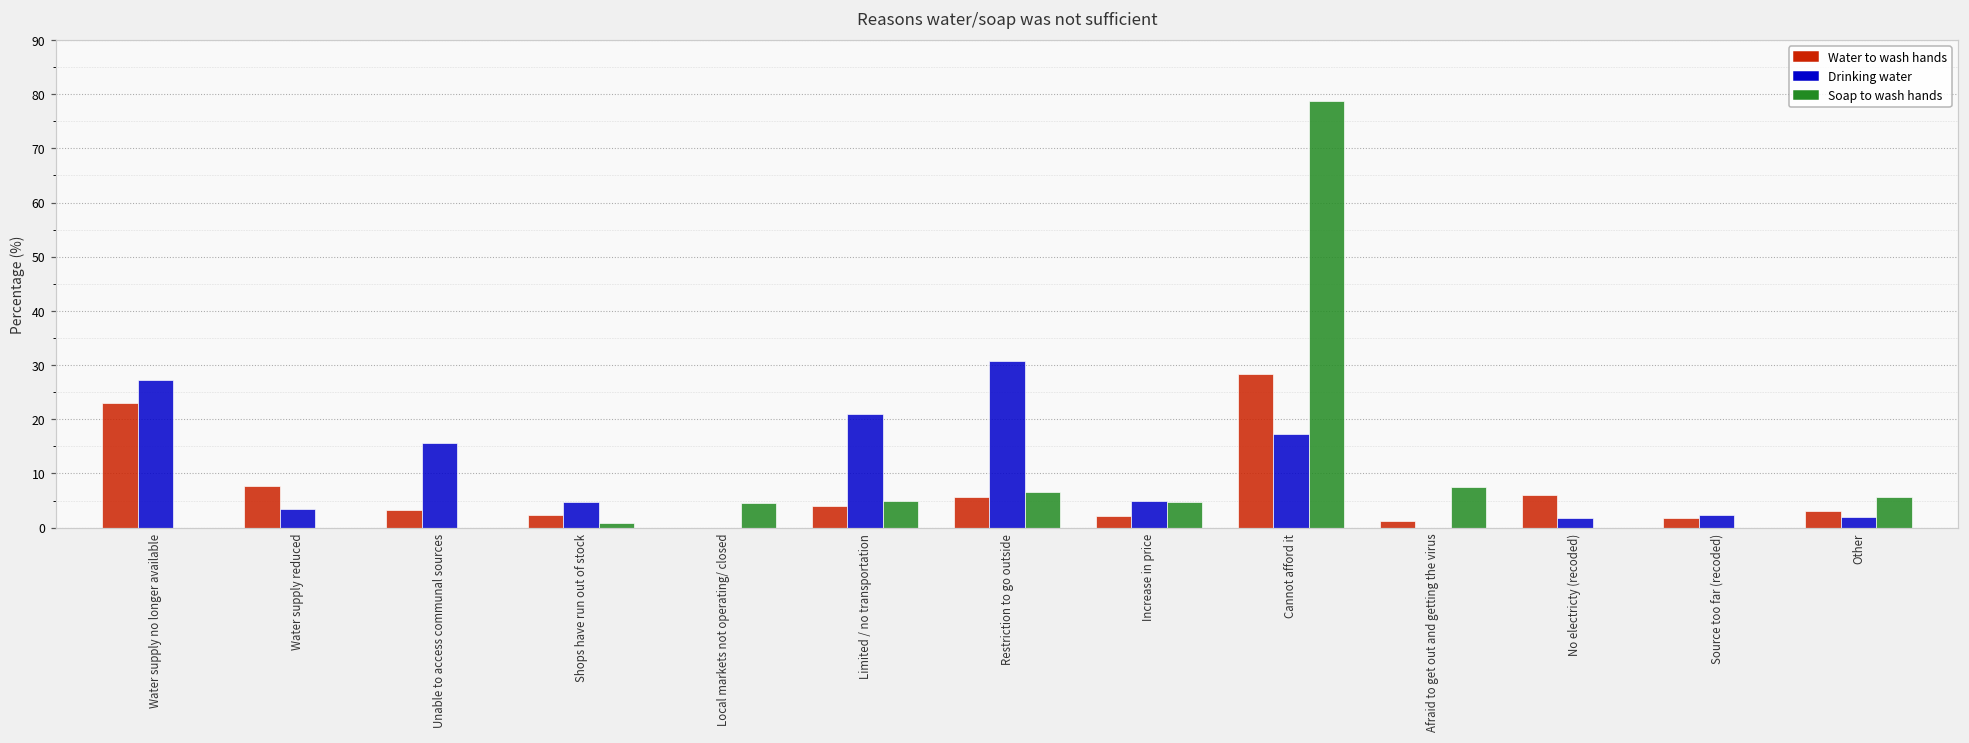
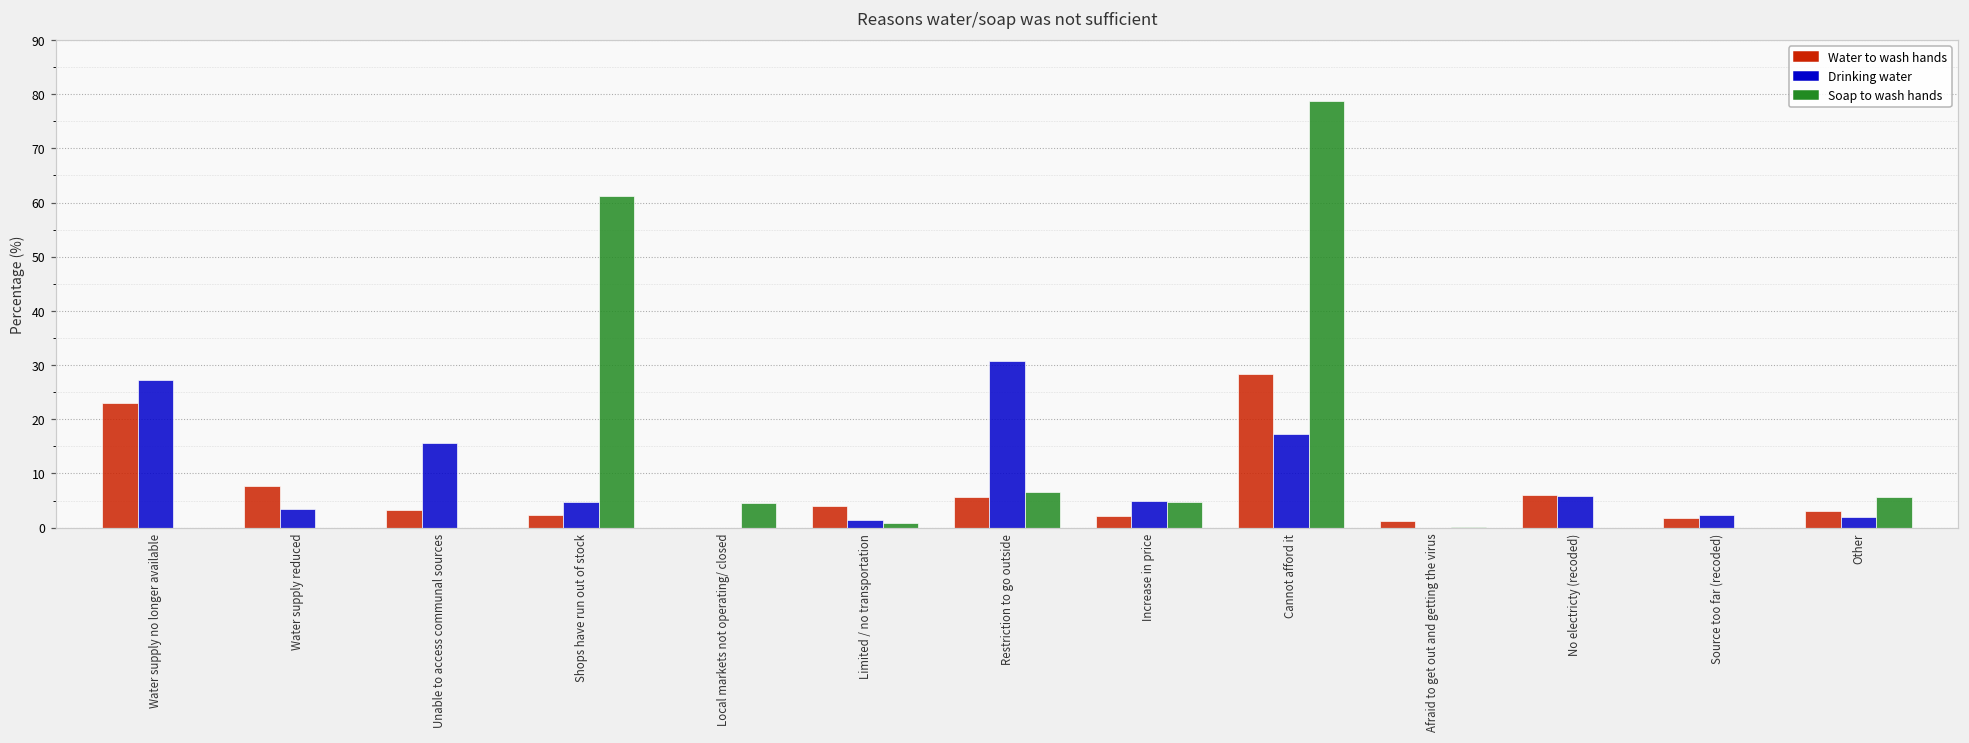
  {
    "Water to wash hands": {
      "Water supply no longer available": 23,
      "Water supply reduced": 8,
      "Unable to access communal sources": 3,
      "Shops have run out of stock": 2,
      "Local markets not operating/ closed": 0,
      "Limited / no transportation": 4,
      "Restriction to go outside": 6,
      "Increase in price": 2,
      "Cannot afford it": 28,
      "Afraid to get out and getting the virus": 1,
      "No electricty (recoded)": 6,
      "Source too far (recoded)": 2,
      "Other": 3
    },
    "Drinking water": {
      "Water supply no longer available": 27,
      "Water supply reduced": 3,
      "Unable to access communal sources": 16,
      "Shops have run out of stock": 5,
      "Local markets not operating/ closed": 0,
-     "Limited / no transportation": 21,
+     "Limited / no transportation": 1,
      "Restriction to go outside": 31,
      "Increase in price": 5,
      "Cannot afford it": 17,
      "Afraid to get out and getting the virus": 0,
-     "No electricty (recoded)": 2,
+     "No electricty (recoded)": 6,
      "Source too far (recoded)": 2,
      "Other": 2
    },
    "Soap to wash hands": {
      "Water supply no longer available": 0,
      "Water supply reduced": 0,
      "Unable to access communal sources": 0,
-     "Shops have run out of stock": 1,
+     "Shops have run out of stock": 61,
      "Local markets not operating/ closed": 5,
-     "Limited / no transportation": 5,
+     "Limited / no transportation": 1,
      "Restriction to go outside": 7,
      "Increase in price": 5,
      "Cannot afford it": 79,
-     "Afraid to get out and getting the virus": 7,
+     "Afraid to get out and getting the virus": 0,
      "No electricty (recoded)": 0,
      "Source too far (recoded)": 0,
      "Other": 6
    }
  }
